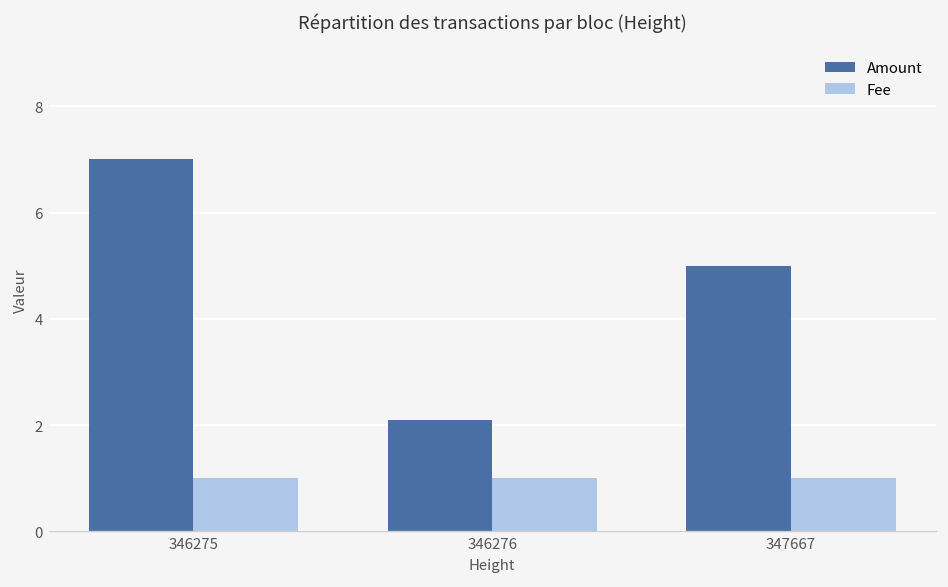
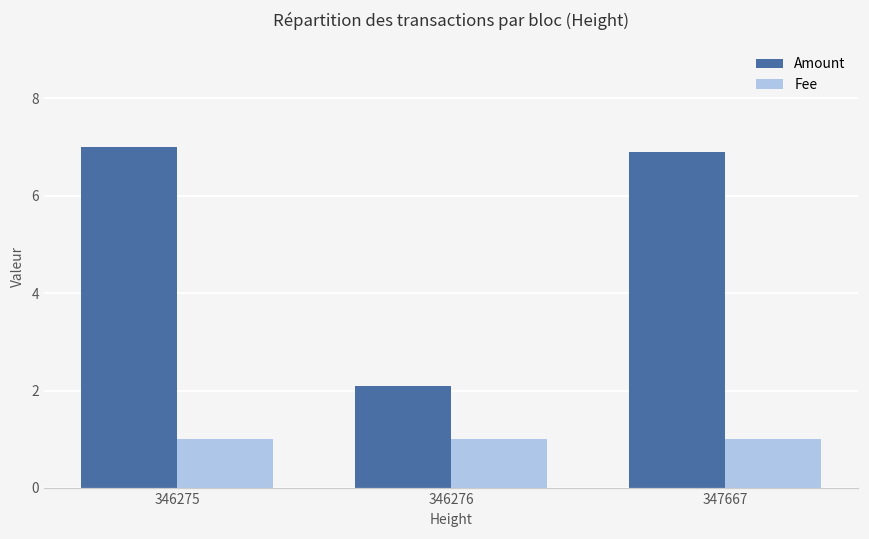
  {
    "Amount": {
      "346275": 7.0,
      "346276": 2.1,
-     "347667": 5.0
+     "347667": 6.9
    },
    "Fee": {
      "346275": 1.0,
      "346276": 1.0,
      "347667": 1.0
    }
  }
